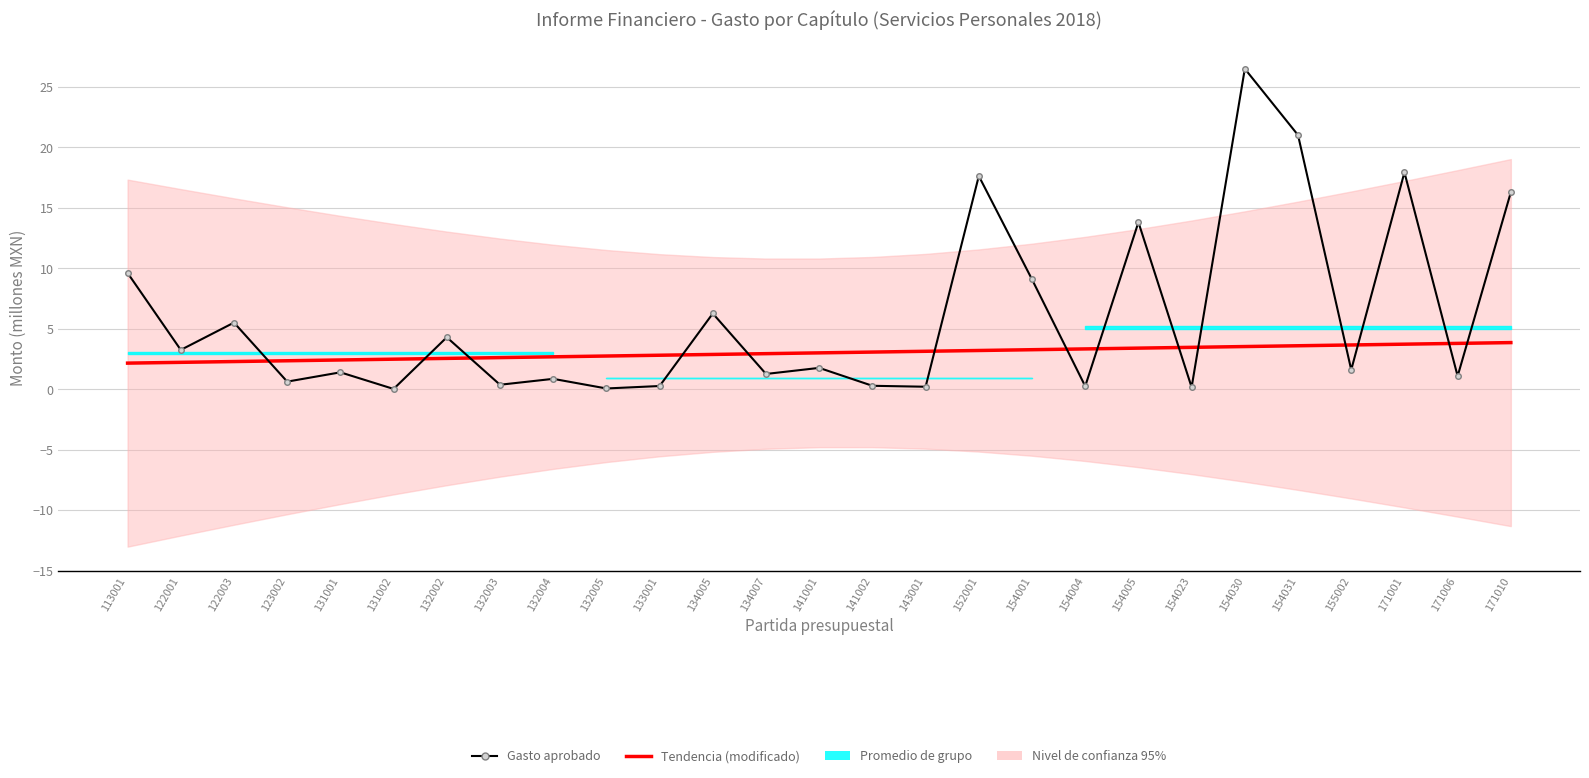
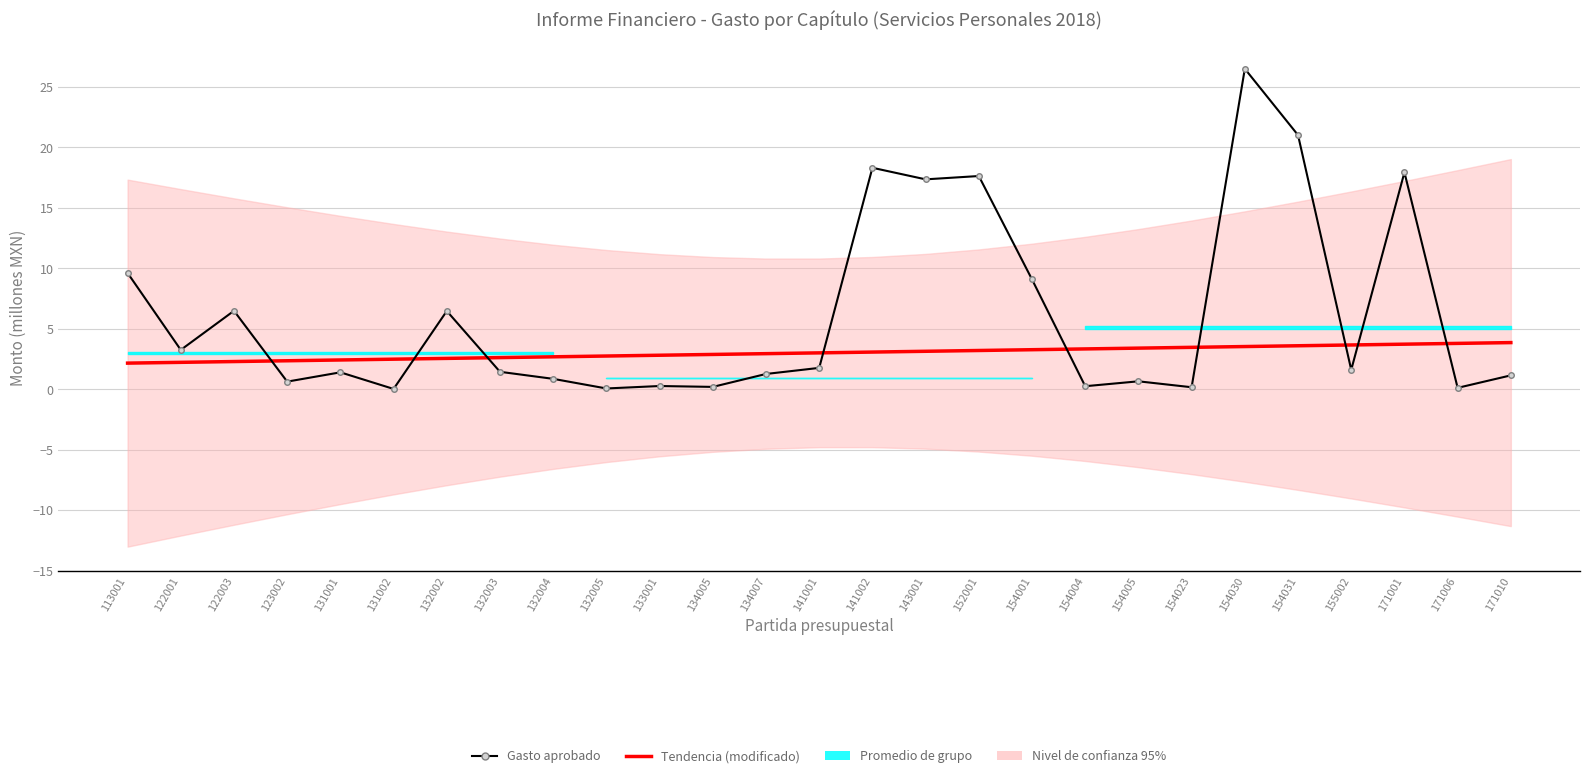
  {
    "Gasto aprobado": {
      "113001": 9.6,
-     "122003": 5.5,
+     "122003": 6.5,
      "123002": 0.6,
      "131001": 1.4,
      "131002": 0.0,
-     "132002": 4.3,
-     "132003": 0.4,
+     "132002": 6.5,
+     "132003": 1.4,
      "132004": 0.8,
      "132005": 0.0,
      "133001": 0.3,
-     "134005": 6.2,
+     "134005": 0.2,
      "134007": 1.2,
      "141001": 1.7,
-     "141002": 0.3,
-     "143001": 0.2,
+     "141002": 18.3,
+     "143001": 17.3,
      "152001": 17.6,
      "154001": 9.1,
      "154004": 0.2,
-     "154005": 13.8,
+     "154005": 0.6,
      "154023": 0.2,
      "154030": 26.5,
      "154031": 21.0,
      "155002": 1.6,
      "171001": 17.9,
-     "171006": 1.1,
-     "171010": 16.3
+     "171006": 0.1,
+     "171010": 1.1
    },
    "Tendencia (modificado)": {
      "113001": 2.1,
      "122001": 2.2,
      "122003": 2.3,
      "123002": 2.3,
      "131001": 2.4,
      "131002": 2.5,
      "132002": 2.5,
      "132003": 2.6,
      "132004": 2.7,
      "132005": 2.7,
      "133001": 2.8,
      "134005": 2.9,
      "134007": 2.9,
      "141001": 3.0,
      "141002": 3.1,
      "143001": 3.1,
      "152001": 3.2,
      "154001": 3.3,
      "154004": 3.3,
      "154005": 3.4,
      "154023": 3.4,
      "154030": 3.5,
      "154031": 3.6,
      "155002": 3.6,
      "171001": 3.7,
      "171006": 3.8,
      "171010": 3.8
    }
  }
